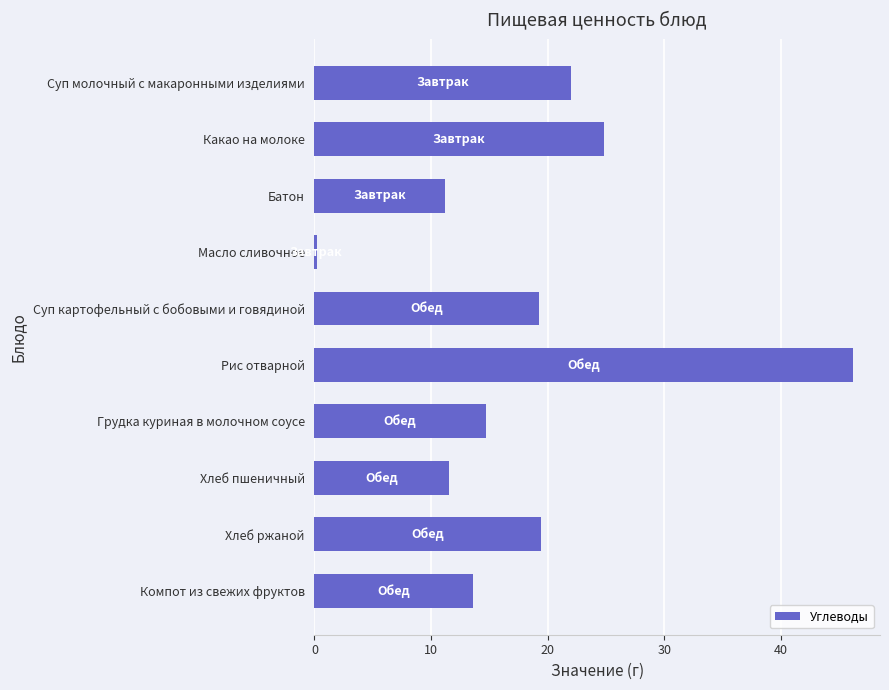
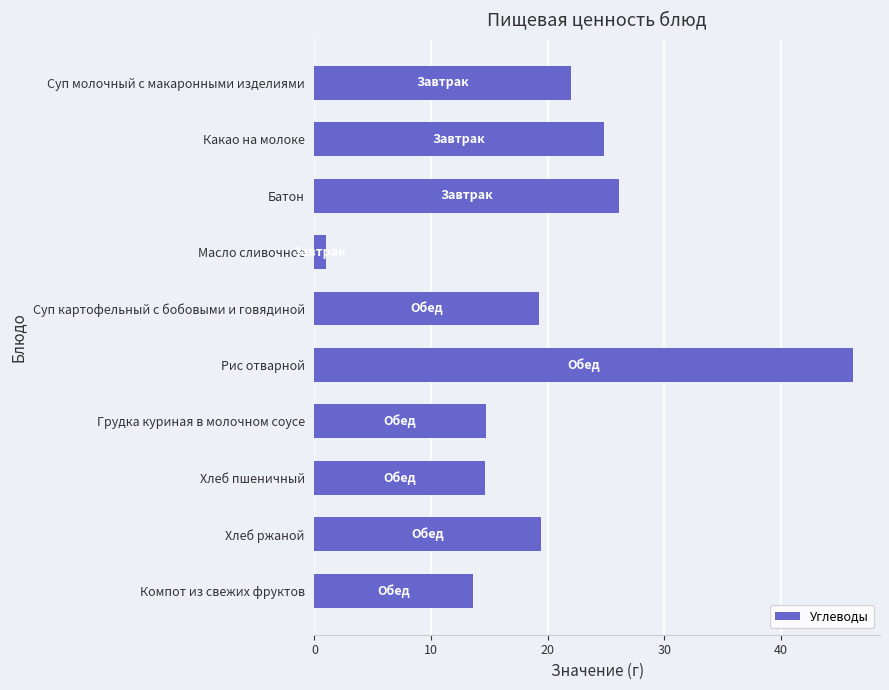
  {
    "Суп молочный с макаронными изделиями": 22.0,
    "Какао на молоке": 24.8,
-   "Батон": 11.2,
-   "Масло сливочное": 0.2,
+   "Батон": 26.1,
+   "Масло сливочное": 1.0,
    "Суп картофельный с бобовыми и говядиной": 19.3,
    "Рис отварной": 46.2,
    "Грудка куриная в молочном соусе": 14.7,
-   "Хлеб пшеничный": 11.6,
+   "Хлеб пшеничный": 14.6,
    "Хлеб ржаной": 19.4,
    "Компот из свежих фруктов": 13.6
  }
